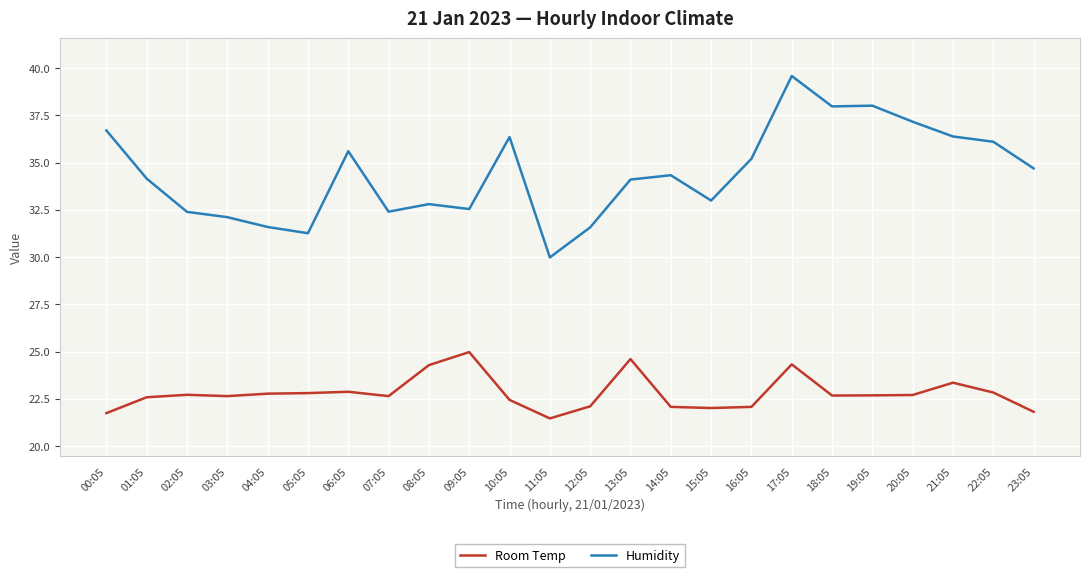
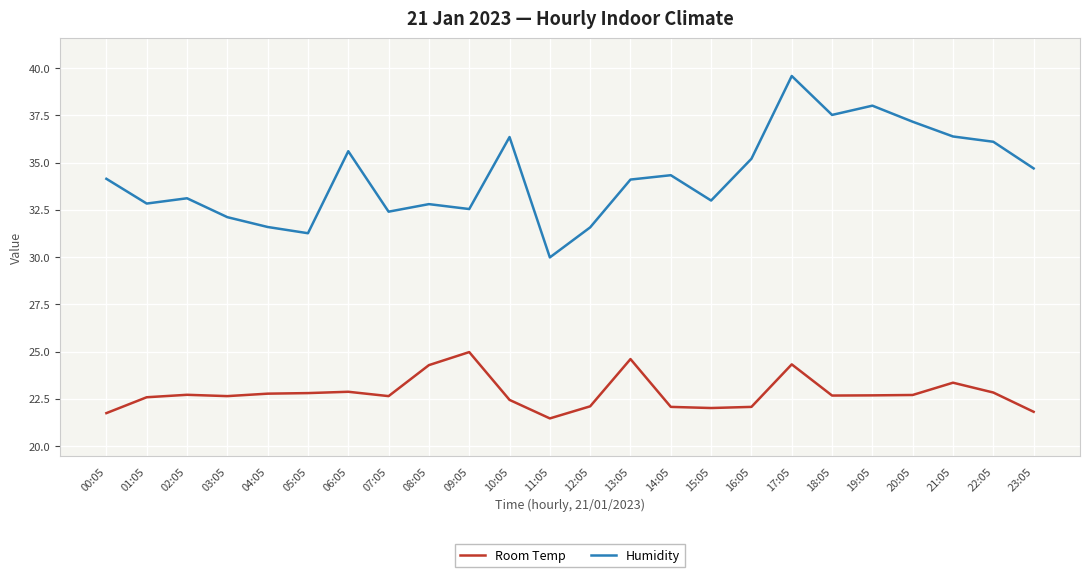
  {
    "Room Temp": {
      "00:05": 21.7,
      "01:05": 22.6,
      "02:05": 22.7,
      "03:05": 22.6,
      "04:05": 22.8,
      "05:05": 22.8,
      "06:05": 22.9,
      "07:05": 22.6,
      "08:05": 24.3,
      "09:05": 25.0,
      "10:05": 22.4,
      "11:05": 21.5,
      "12:05": 22.1,
      "13:05": 24.6,
      "14:05": 22.1,
      "15:05": 22.0,
      "16:05": 22.1,
      "17:05": 24.3,
      "18:05": 22.7,
      "19:05": 22.7,
      "20:05": 22.7,
      "21:05": 23.4,
      "22:05": 22.8,
      "23:05": 21.8
    },
    "Humidity": {
-     "00:05": 36.7,
-     "01:05": 34.2,
-     "02:05": 32.4,
+     "00:05": 34.1,
+     "01:05": 32.8,
+     "02:05": 33.1,
      "03:05": 32.1,
      "04:05": 31.6,
      "05:05": 31.3,
      "06:05": 35.6,
      "07:05": 32.4,
      "08:05": 32.8,
      "09:05": 32.5,
      "10:05": 36.4,
      "11:05": 30.0,
      "12:05": 31.6,
      "13:05": 34.1,
      "14:05": 34.3,
      "15:05": 33.0,
      "16:05": 35.2,
      "17:05": 39.6,
-     "18:05": 38.0,
+     "18:05": 37.5,
      "19:05": 38.0,
      "20:05": 37.2,
      "21:05": 36.4,
      "22:05": 36.1,
      "23:05": 34.7
    }
  }
